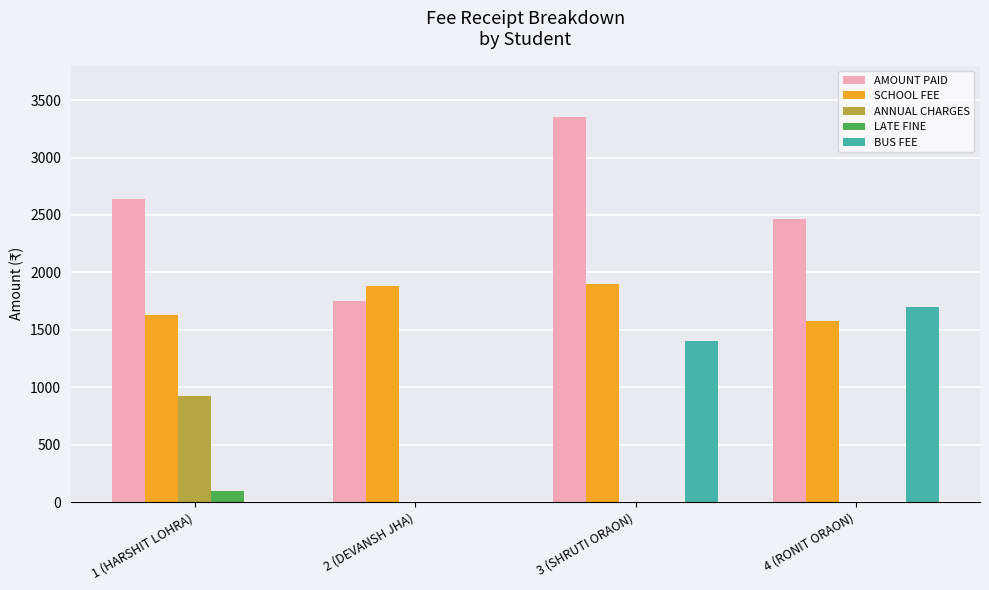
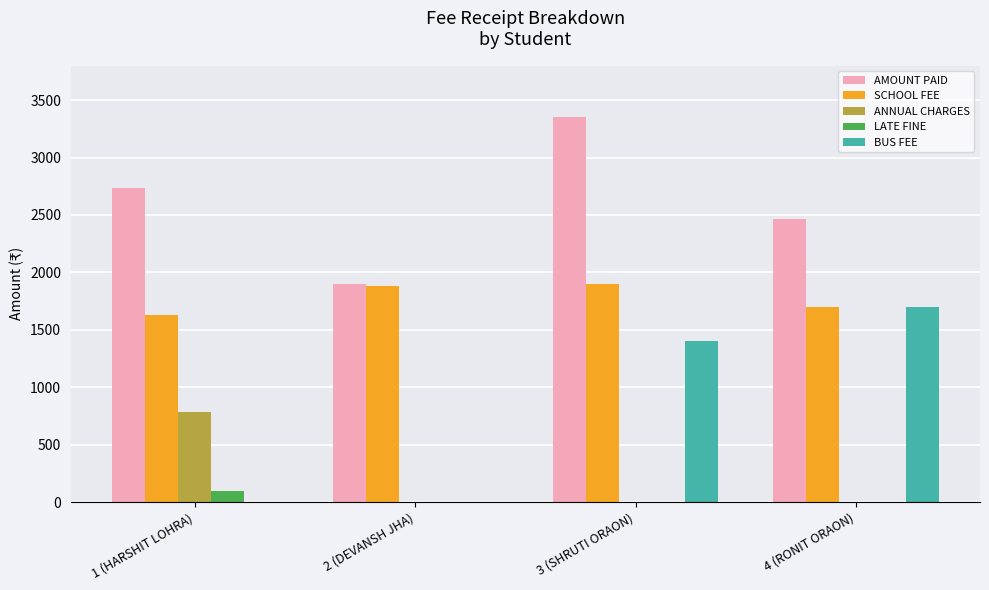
  {
    "AMOUNT PAID": {
-     "1 (HARSHIT LOHRA)": 2640,
-     "2 (DEVANSH JHA)": 1750,
+     "1 (HARSHIT LOHRA)": 2740,
+     "2 (DEVANSH JHA)": 1900,
      "3 (SHRUTI ORAON)": 3350,
      "4 (RONIT ORAON)": 2470
    },
    "SCHOOL FEE": {
      "1 (HARSHIT LOHRA)": 1630,
      "2 (DEVANSH JHA)": 1880,
      "3 (SHRUTI ORAON)": 1900,
-     "4 (RONIT ORAON)": 1580
+     "4 (RONIT ORAON)": 1700
    },
    "ANNUAL CHARGES": {
-     "1 (HARSHIT LOHRA)": 920,
+     "1 (HARSHIT LOHRA)": 790,
      "2 (DEVANSH JHA)": 0,
      "3 (SHRUTI ORAON)": 0,
      "4 (RONIT ORAON)": 0
    },
    "LATE FINE": {
      "1 (HARSHIT LOHRA)": 100,
      "2 (DEVANSH JHA)": 0,
      "3 (SHRUTI ORAON)": 0,
      "4 (RONIT ORAON)": 0
    },
    "BUS FEE": {
      "1 (HARSHIT LOHRA)": 0,
      "2 (DEVANSH JHA)": 0,
      "3 (SHRUTI ORAON)": 1400,
      "4 (RONIT ORAON)": 1700
    }
  }
